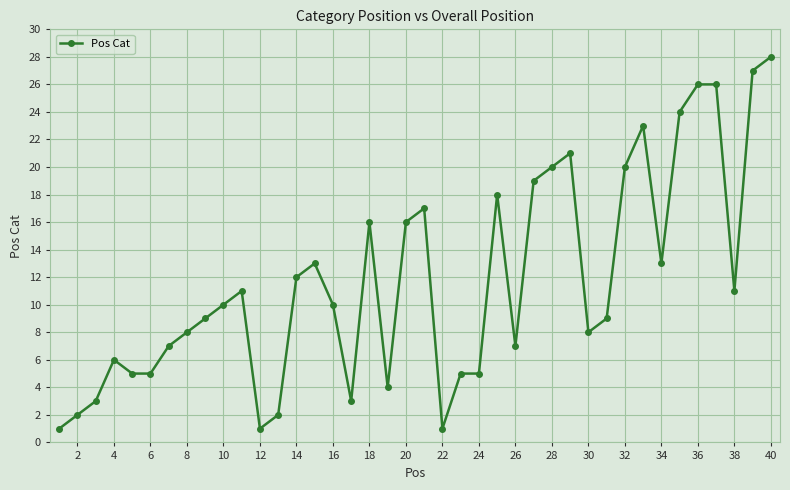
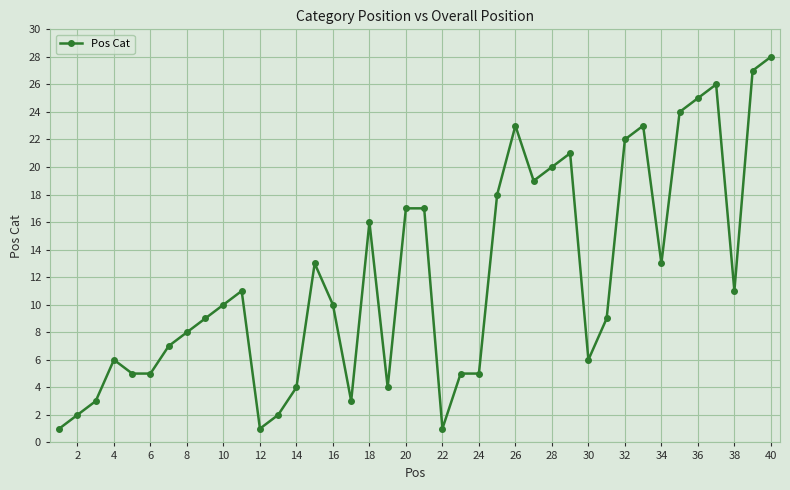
  {
    "2": 2,
    "4": 6,
    "6": 5,
    "8": 8,
    "10": 10,
    "12": 1,
-   "14": 12,
+   "14": 4,
    "16": 10,
    "18": 16,
-   "20": 16,
+   "20": 17,
    "22": 1,
    "24": 5,
-   "26": 7,
+   "26": 23,
    "28": 20,
-   "30": 8,
-   "32": 20,
+   "30": 6,
+   "32": 22,
    "34": 13,
-   "36": 26,
+   "36": 25,
    "38": 11,
    "40": 28
  }
